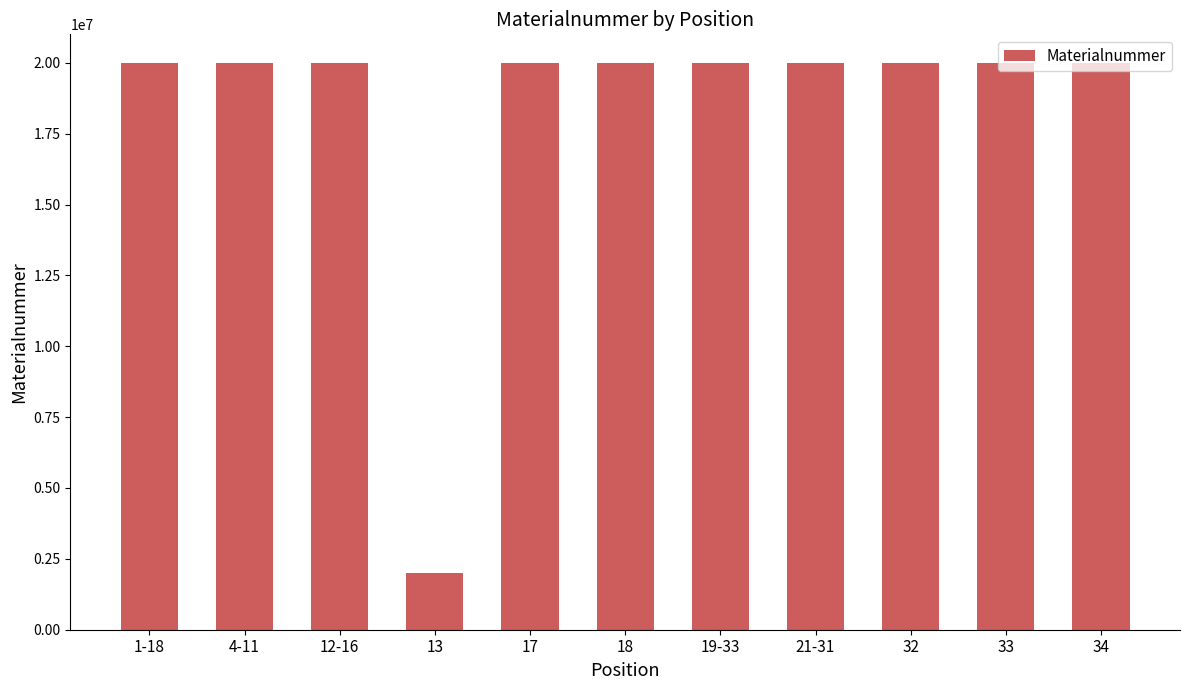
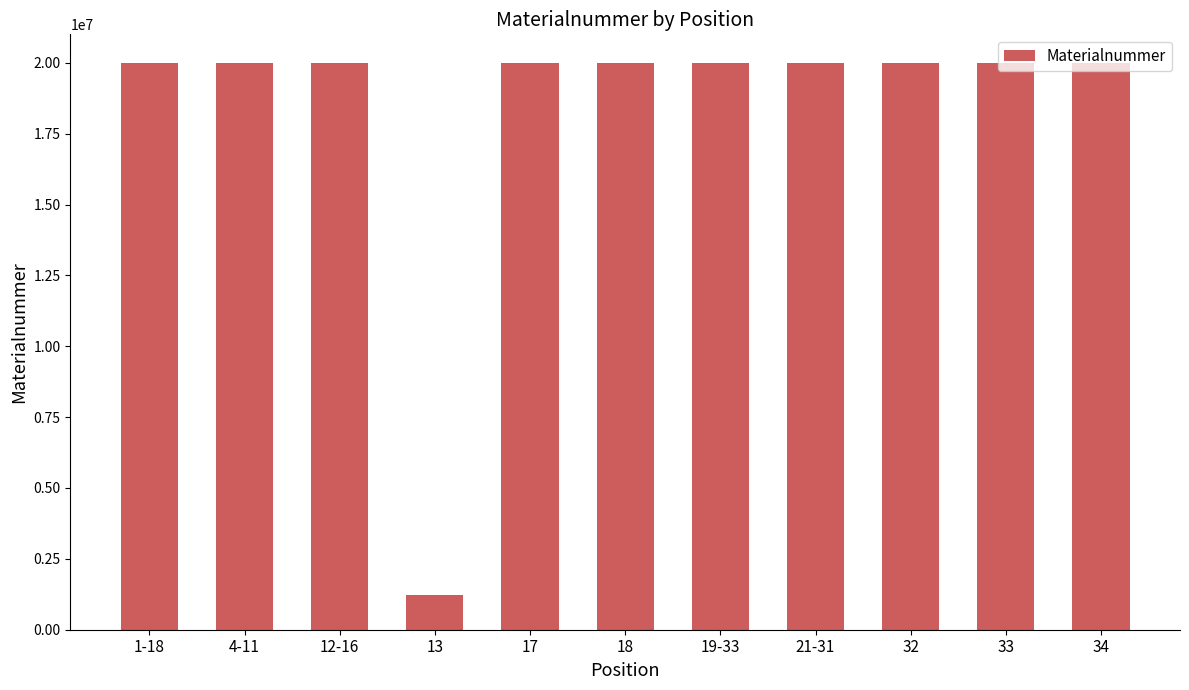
  {
    "1-18": 20000000,
    "4-11": 20000000,
    "12-16": 20000000,
-   "13": 2000000,
+   "13": 1200000,
    "17": 20000000,
    "18": 20000000,
    "19-33": 20000000,
    "21-31": 20000000,
    "32": 20000000
  }
